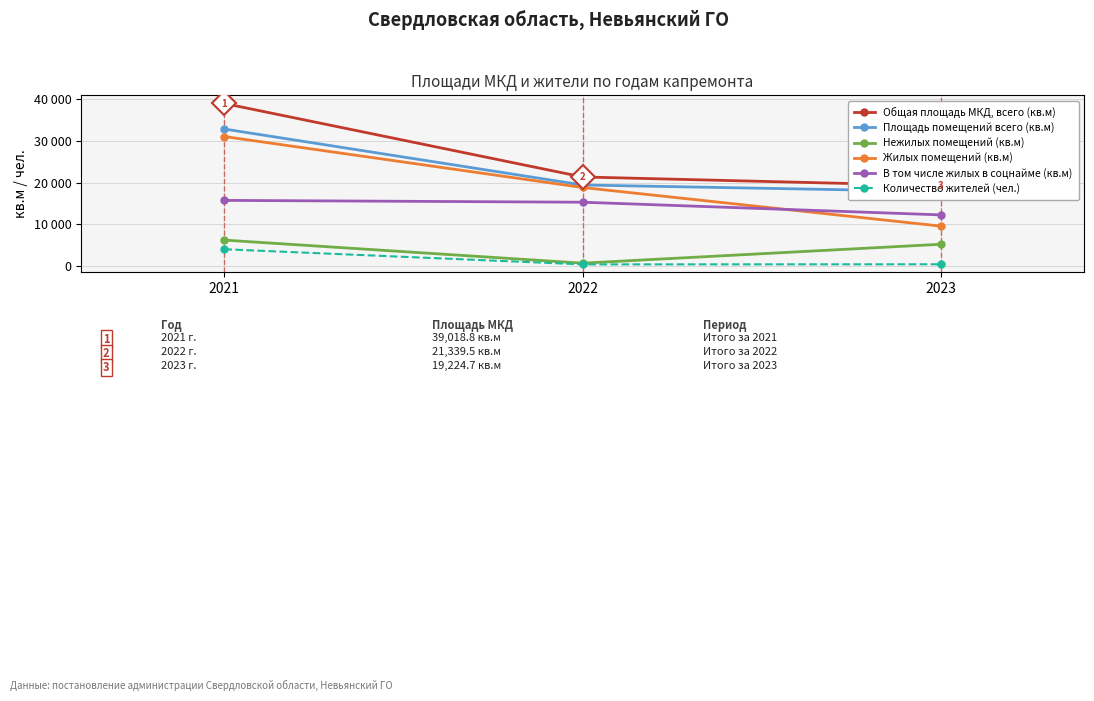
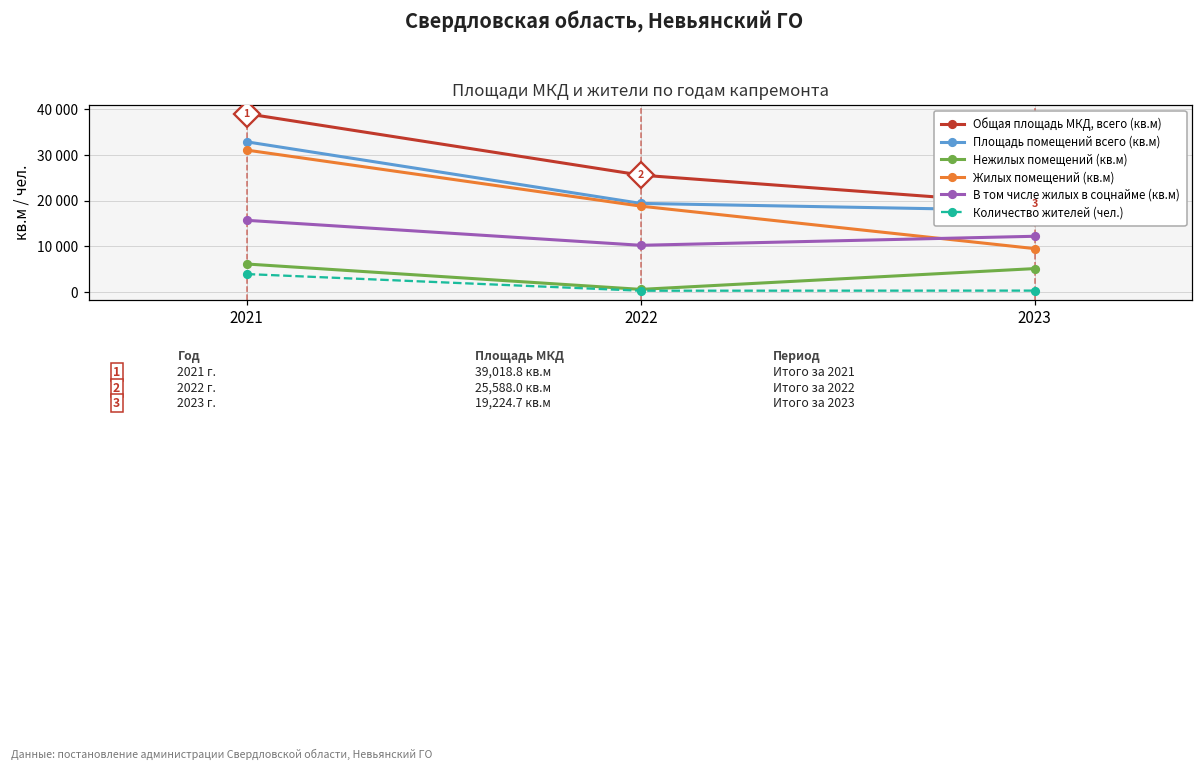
  {
    "Общая площадь МКД, всего (кв.м)": {
-     "2022": "21,339.5"
+     "2022": "25,588.0"
    },
    "Площадь помещений всего (кв.м)": {
      "2021": "33000"
    },
    "Нежилых помещений (кв.м)": {
      "2021": "6000",
      "2023": "5000"
    },
    "Жилых помещений (кв.м)": {
      "2021": "31000",
      "2023": "10000"
    },
    "В том числе жилых в соцнайме (кв.м)": {
      "2021": "16000",
-     "2022": "15000",
+     "2022": "10000",
      "2023": "12000"
    },
    "Количество жителей (чел.)": {
      "2021": "4000",
      "2023": "0"
    }
  }
